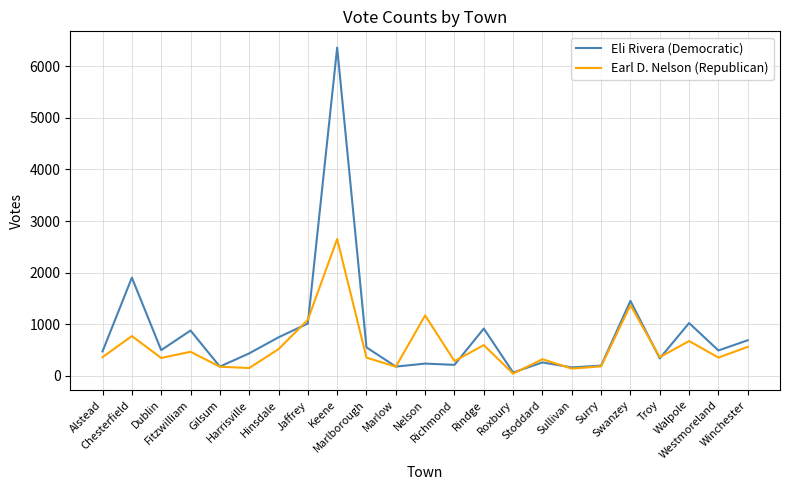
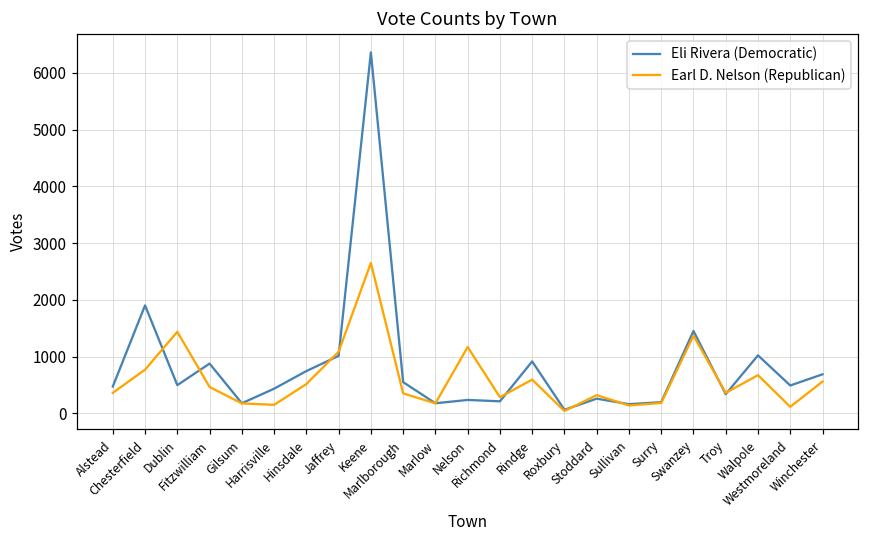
  {
    "Eli Rivera (Democratic)": {
      "Alstead": 500,
      "Chesterfield": 1900,
      "Dublin": 500,
      "Fitzwilliam": 900,
      "Harrisville": 400,
      "Hinsdale": 700,
      "Jaffrey": 1000,
      "Keene": 6400,
      "Marlborough": 600,
      "Nelson": 200,
      "Richmond": 200,
      "Rindge": 900,
      "Stoddard": 300,
      "Swanzey": 1500,
      "Walpole": 1000,
      "Westmoreland": 500,
      "Winchester": 700
    },
    "Earl D. Nelson (Republican)": {
      "Alstead": 400,
      "Chesterfield": 800,
-     "Dublin": 300,
+     "Dublin": 1400,
      "Fitzwilliam": 500,
      "Harrisville": 200,
      "Hinsdale": 500,
      "Jaffrey": 1100,
      "Keene": 2700,
      "Marlborough": 400,
      "Nelson": 1200,
      "Richmond": 300,
      "Rindge": 600,
      "Stoddard": 300,
      "Swanzey": 1400,
      "Walpole": 700,
-     "Westmoreland": 400,
+     "Westmoreland": 100,
      "Winchester": 600
    }
  }
